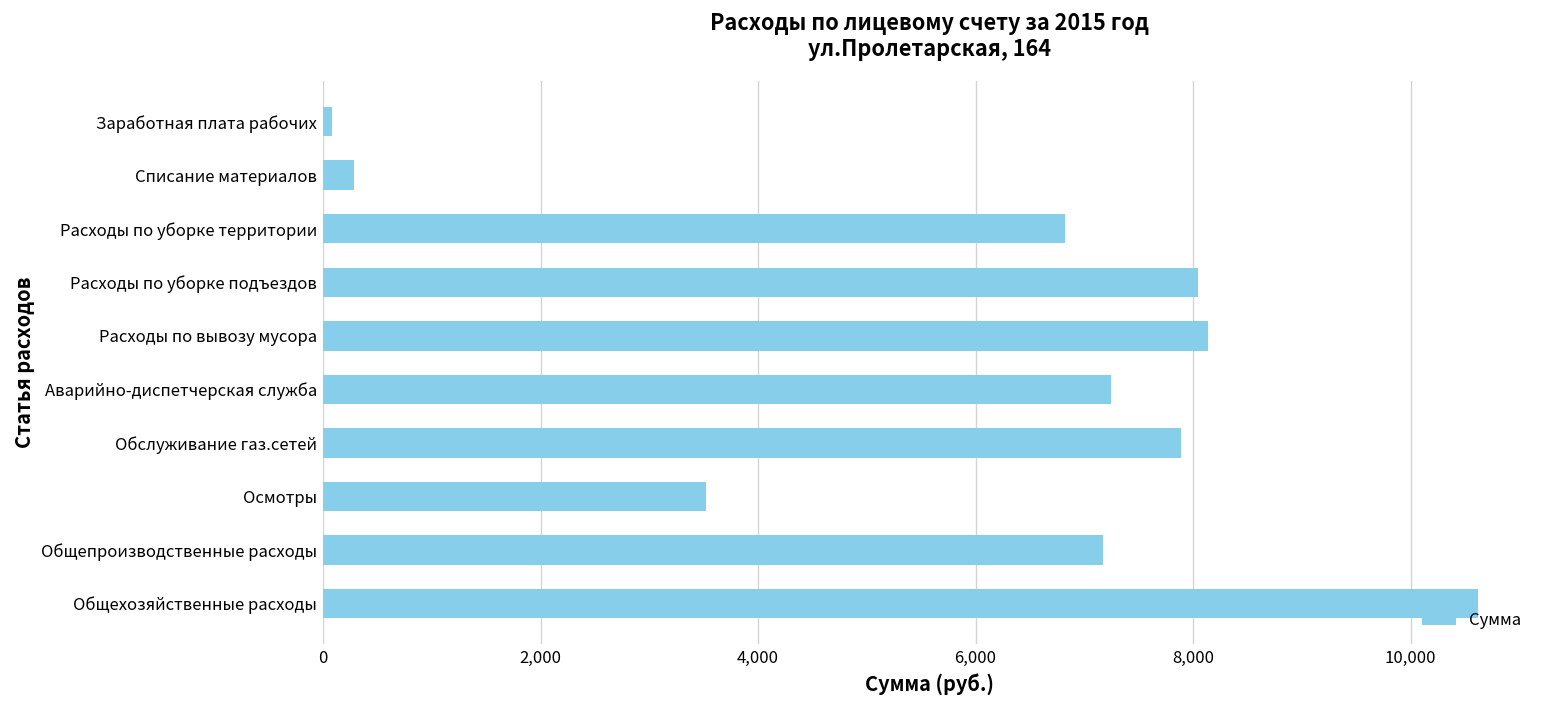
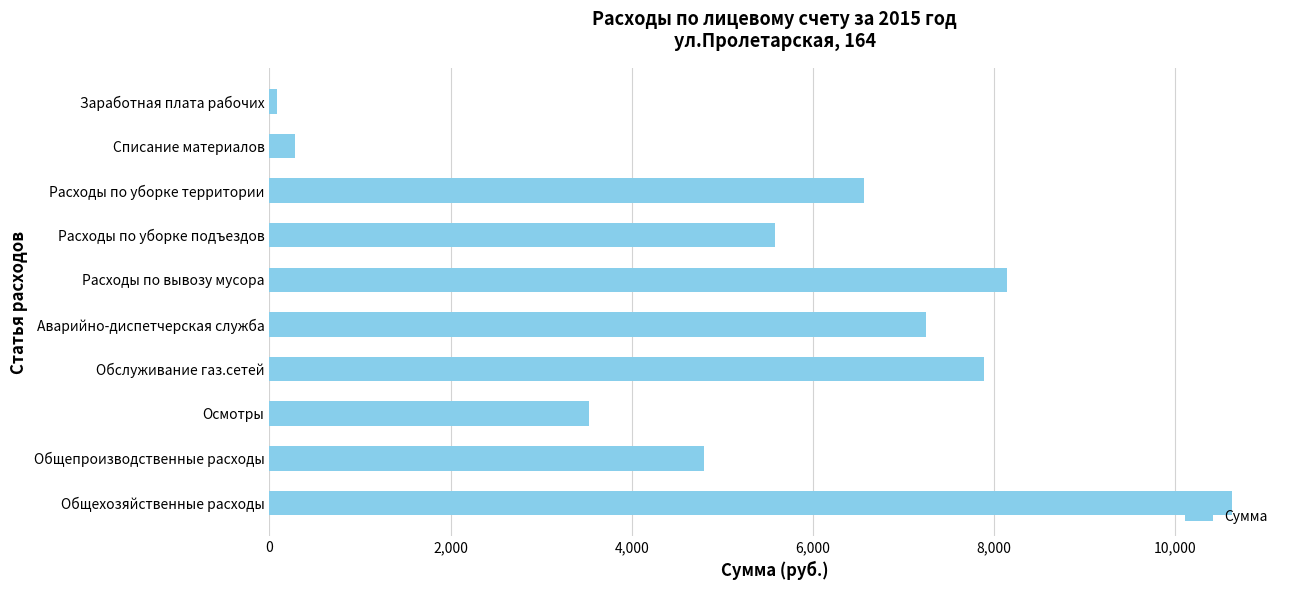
  {
    "Заработная плата рабочих": "100",
    "Списание материалов": "300",
-   "Расходы по уборке территории": "6,800",
-   "Расходы по уборке подъездов": "8,000",
+   "Расходы по уборке территории": "6,600",
+   "Расходы по уборке подъездов": "5,600",
    "Расходы по вывозу мусора": "8,100",
    "Аварийно-диспетчерская служба": "7,200",
    "Обслуживание газ.сетей": "7,900",
    "Осмотры": "3,500",
-   "Общепроизводственные расходы": "7,200",
+   "Общепроизводственные расходы": "4,800",
    "Общехозяйственные расходы": "10,600"
  }
